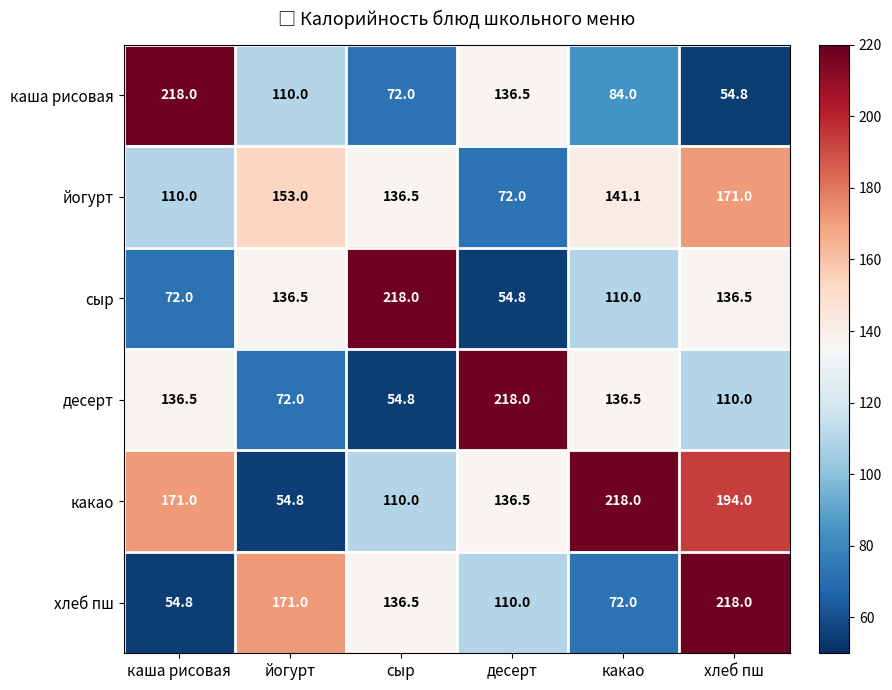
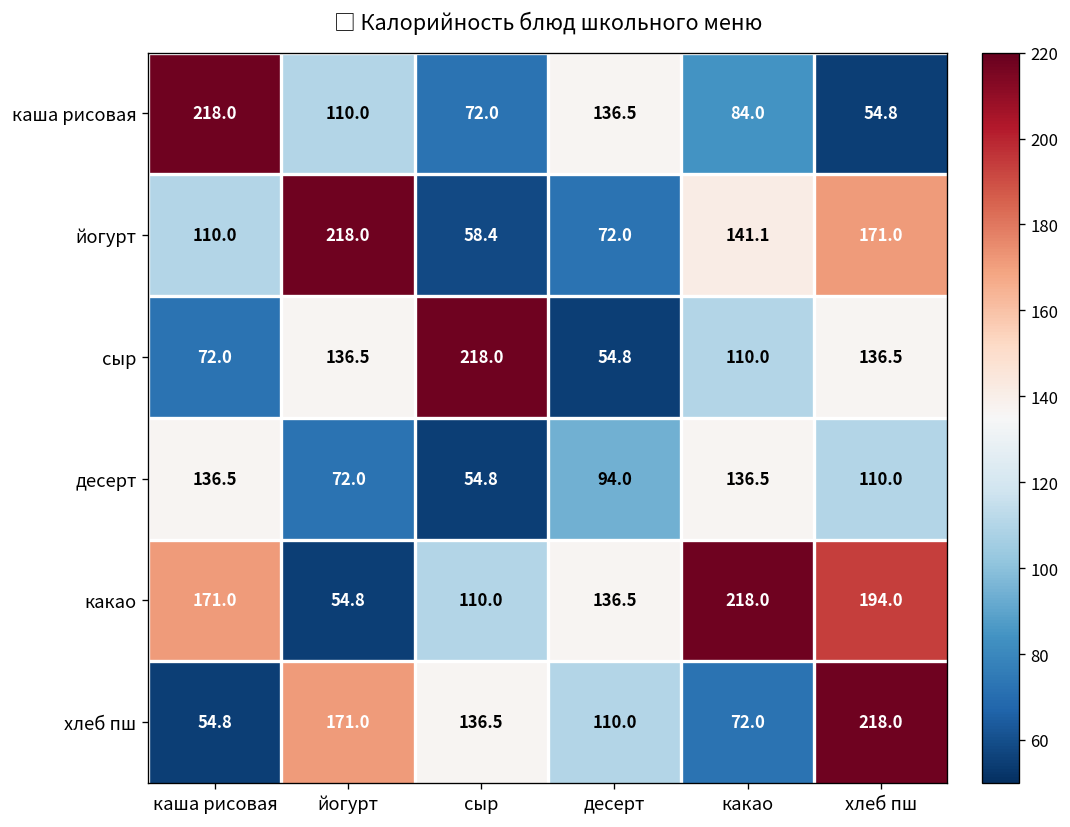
  {
    "каша рисовая": {
      "каша рисовая": 218.0,
      "йогурт": 110.0,
      "сыр": 72.0,
      "десерт": 136.5,
      "какао": 84.0,
      "хлеб пш": 54.8
    },
    "йогурт": {
      "каша рисовая": 110.0,
-     "йогурт": 153.0,
-     "сыр": 136.5,
+     "йогурт": 218.0,
+     "сыр": 58.4,
      "десерт": 72.0,
      "какао": 141.1,
      "хлеб пш": 171.0
    },
    "сыр": {
      "каша рисовая": 72.0,
      "йогурт": 136.5,
      "сыр": 218.0,
      "десерт": 54.8,
      "какао": 110.0,
      "хлеб пш": 136.5
    },
    "десерт": {
      "каша рисовая": 136.5,
      "йогурт": 72.0,
      "сыр": 54.8,
-     "десерт": 218.0,
+     "десерт": 94.0,
      "какао": 136.5,
      "хлеб пш": 110.0
    },
    "какао": {
      "каша рисовая": 171.0,
      "йогурт": 54.8,
      "сыр": 110.0,
      "десерт": 136.5,
      "какао": 218.0,
      "хлеб пш": 194.0
    },
    "хлеб пш": {
      "каша рисовая": 54.8,
      "йогурт": 171.0,
      "сыр": 136.5,
      "десерт": 110.0,
      "какао": 72.0,
      "хлеб пш": 218.0
    }
  }
